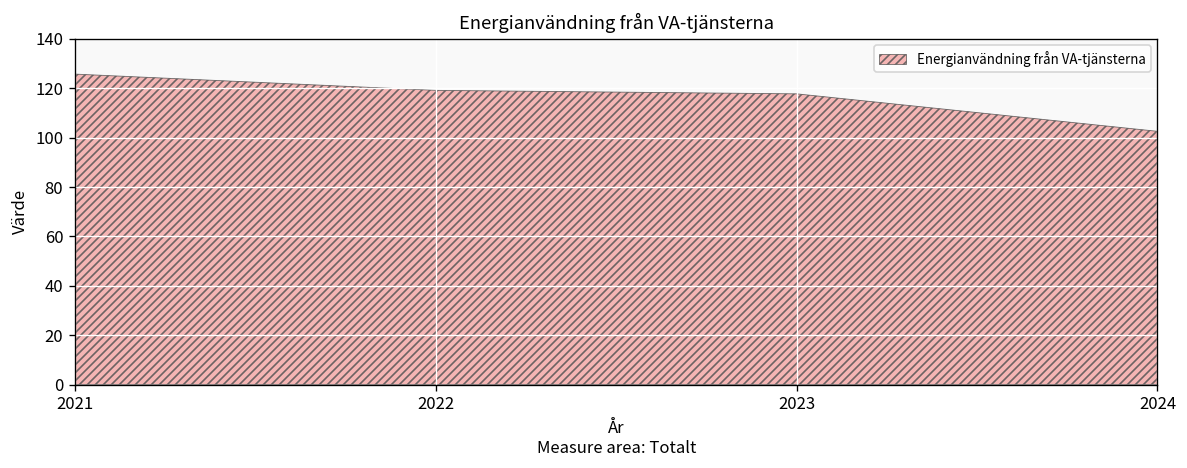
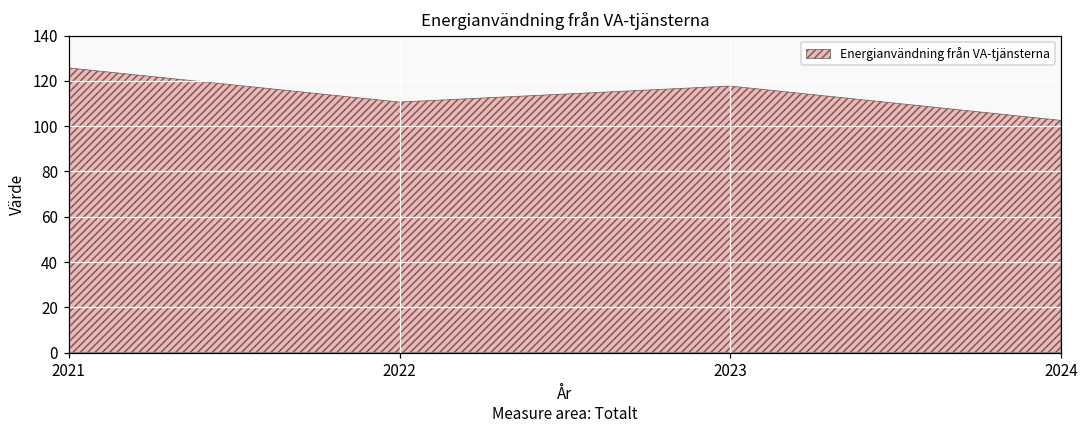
  {
    "2021": 126,
-   "2022": 119,
+   "2022": 111,
    "2023": 118,
    "2024": 103
  }
